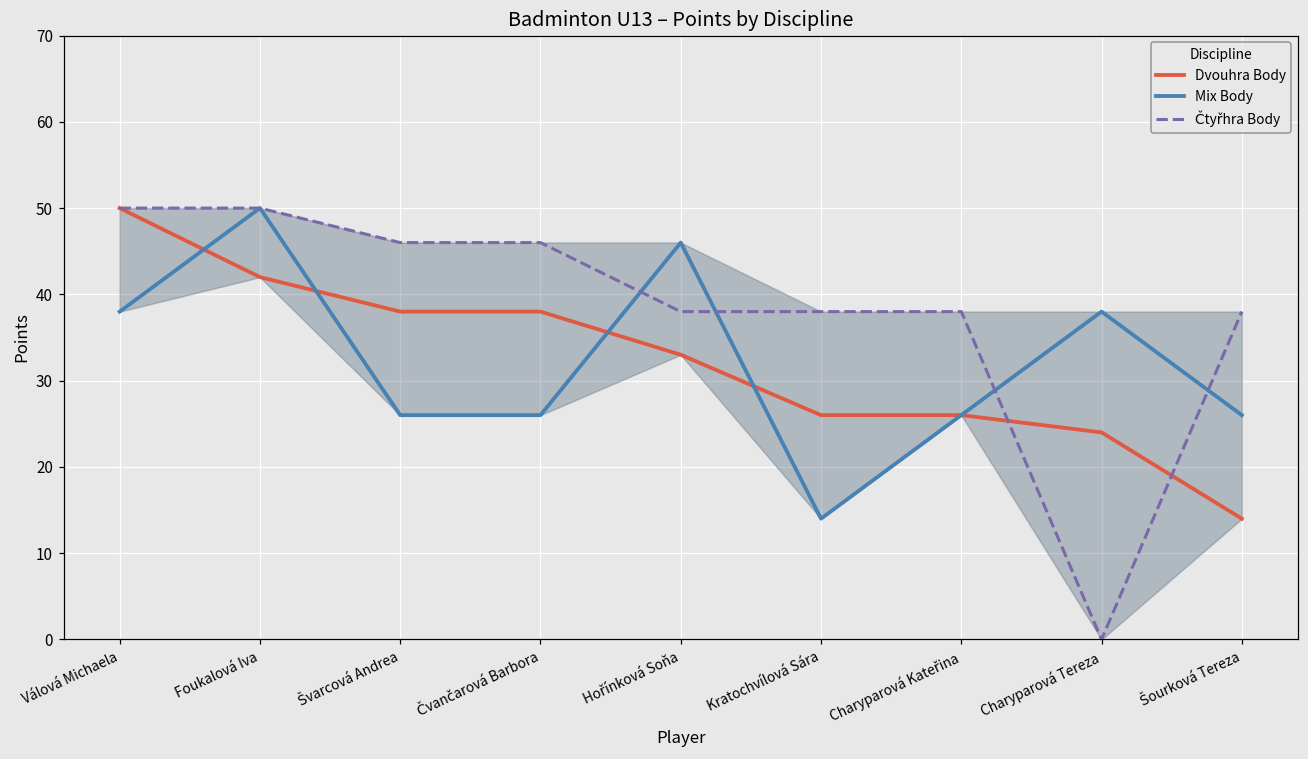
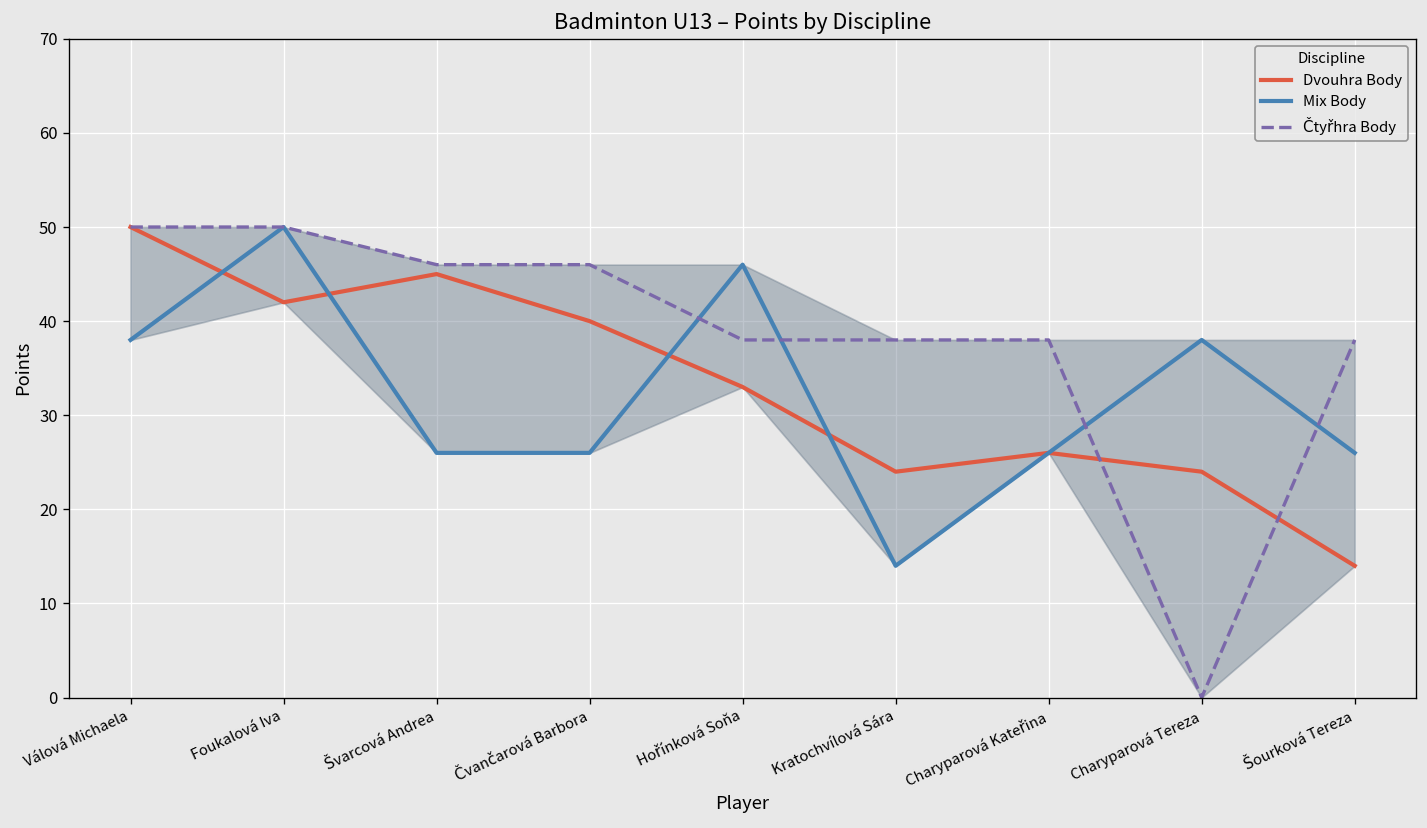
  {
    "Dvouhra Body": {
      "Foukalová Iva": 42,
-     "Švarcová Andrea": 38,
-     "Čvančarová Barbora": 38,
+     "Švarcová Andrea": 45,
+     "Čvančarová Barbora": 40,
      "Hořínková Soňa": 33,
-     "Kratochvílová Sára": 26,
+     "Kratochvílová Sára": 24,
      "Charyparová Tereza": 24,
      "Šourková Tereza": 14
    }
  }
